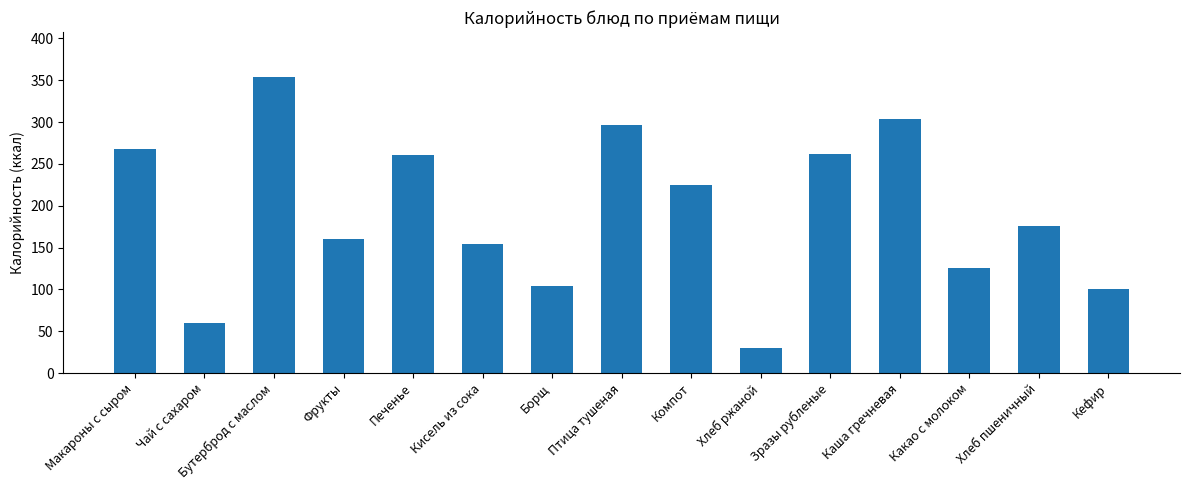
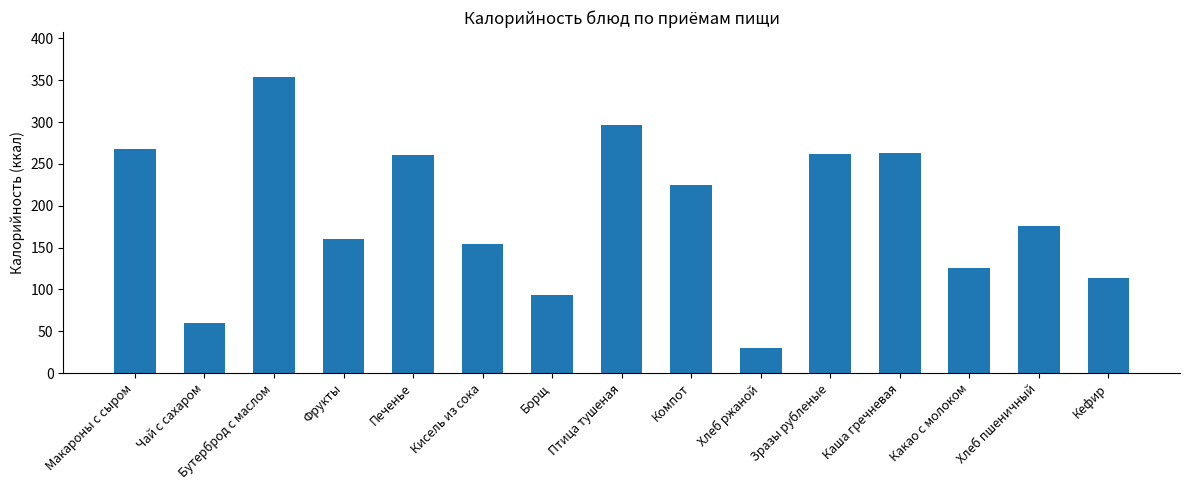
  {
    "Макароны с сыром": 270,
    "Чай с сахаром": 60,
    "Бутерброд с маслом": 350,
    "Фрукты": 160,
    "Печенье": 260,
    "Кисель из сока": 150,
-   "Борщ": 100,
+   "Борщ": 90,
    "Птица тушеная": 300,
    "Компот": 230,
    "Хлеб ржаной": 30,
    "Зразы рубленые": 260,
-   "Каша гречневая": 300,
+   "Каша гречневая": 260,
    "Какао с молоком": 130,
    "Хлеб пшеничный": 180,
-   "Кефир": 100
+   "Кефир": 110
  }
